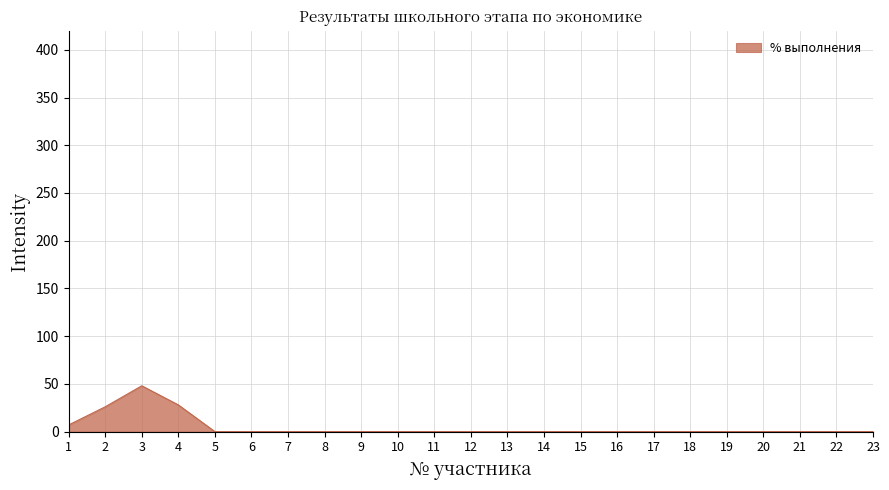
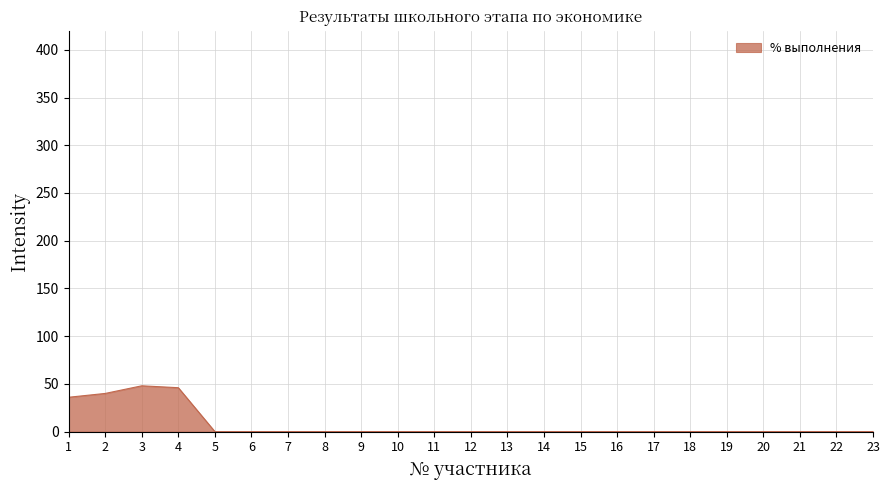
  {
-   "1": 10,
-   "2": 30,
+   "1": 40,
+   "2": 40,
    "3": 50,
-   "4": 30,
+   "4": 50,
    "5": 0,
    "6": 0,
    "7": 0,
    "8": 0,
    "9": 0,
    "10": 0,
    "11": 0,
    "12": 0,
    "13": 0,
    "14": 0,
    "15": 0,
    "16": 0,
    "17": 0,
    "18": 0,
    "19": 0,
    "20": 0,
    "21": 0,
    "22": 0,
    "23": 0
  }
